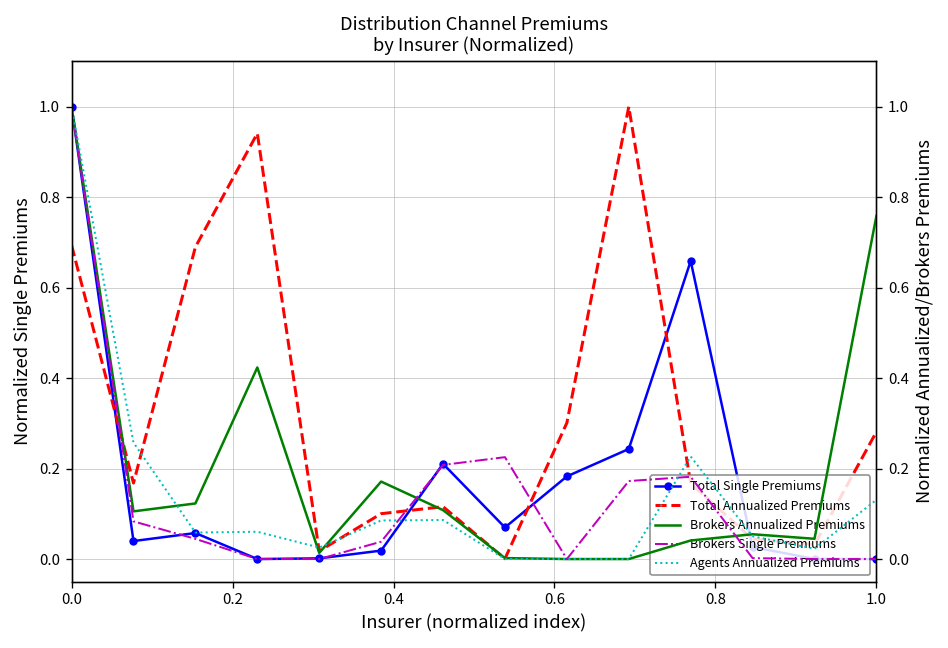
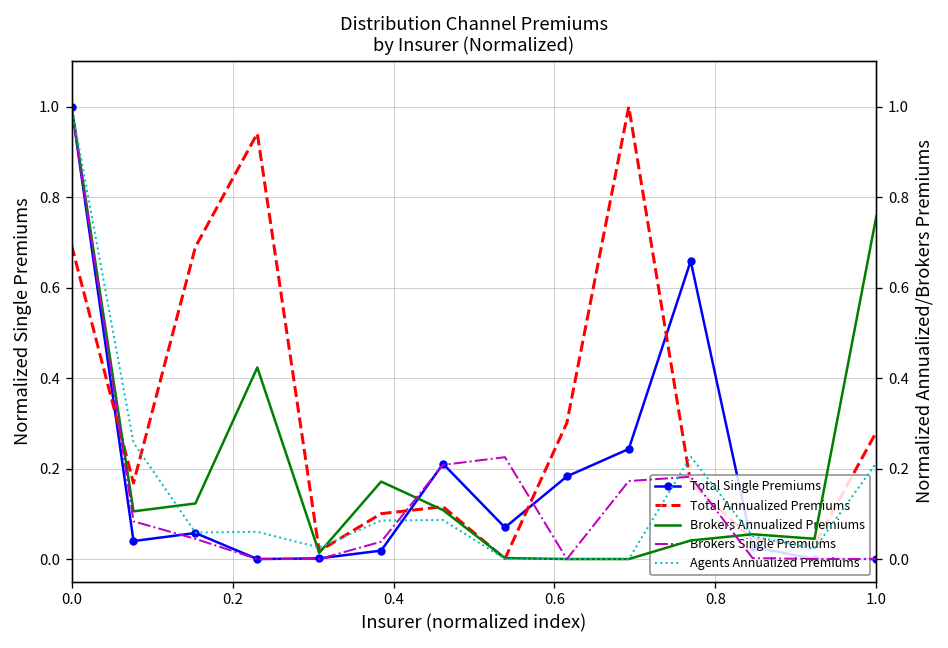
  {
    "Total Single Premiums": {
      "0.0": 1.00,
      "1.0": 0.00
    },
    "Total Annualized Premiums": {
      "0.0": 0.69,
      "1.0": 0.28
    },
    "Brokers Annualized Premiums": {
      "1.0": 0.76
    },
    "Brokers Single Premiums": {
      "1.0": 0.00
    },
    "Agents Annualized Premiums": {
-     "1.0": 0.13
+     "1.0": 0.21
    }
  }
